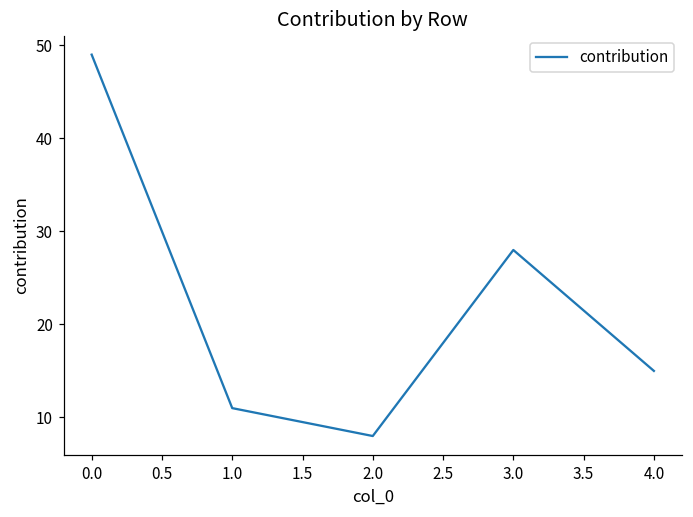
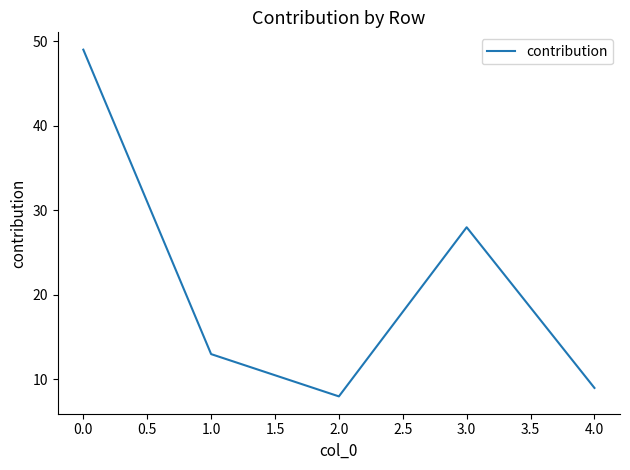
  {
    "0.0": 49,
-   "1.0": 11,
+   "1.0": 13,
    "2.0": 8,
    "3.0": 28,
-   "4.0": 15
+   "4.0": 9
  }
